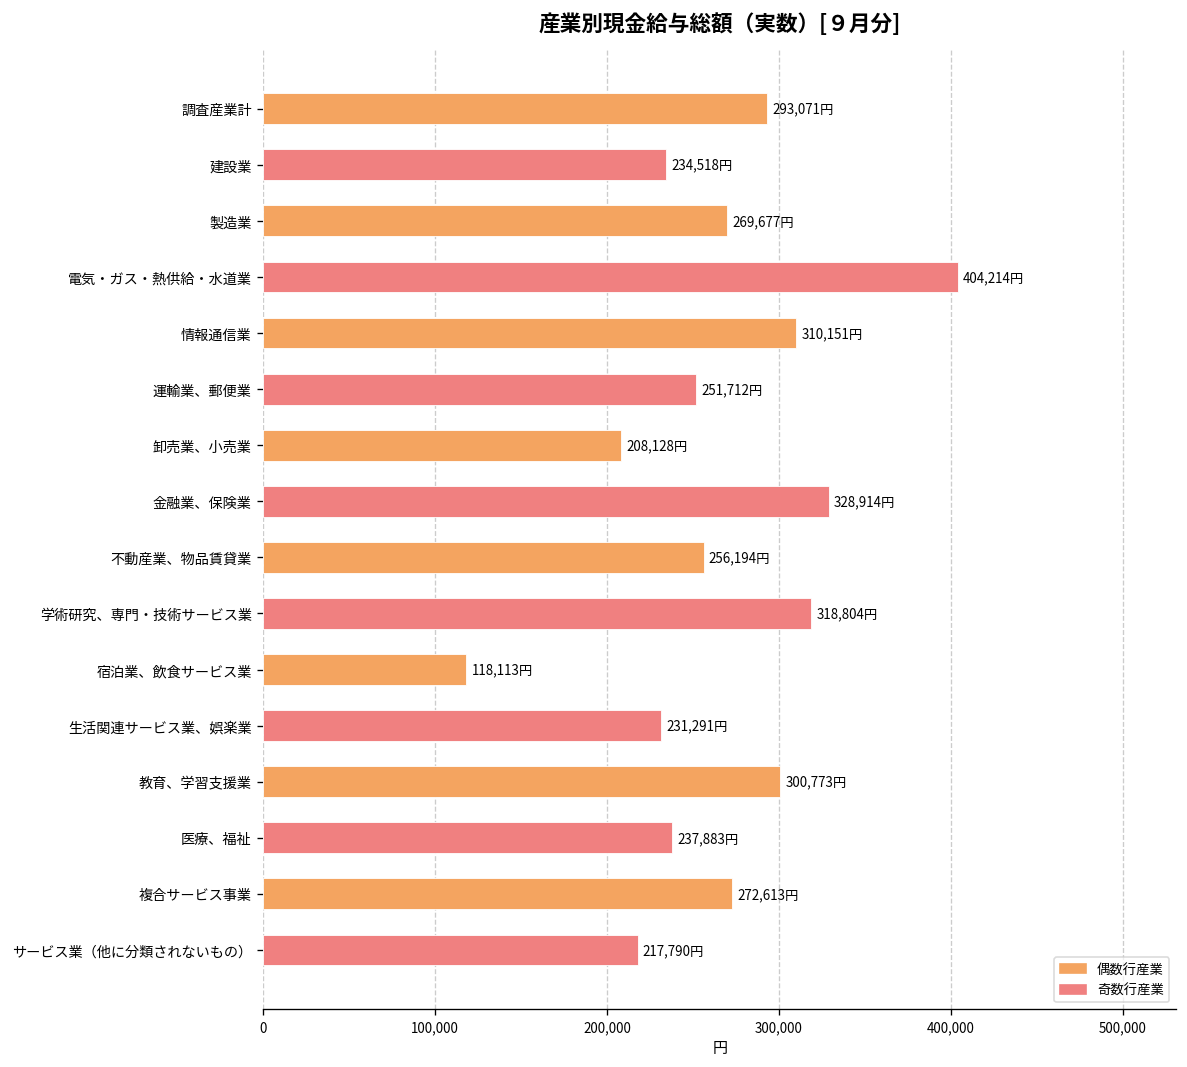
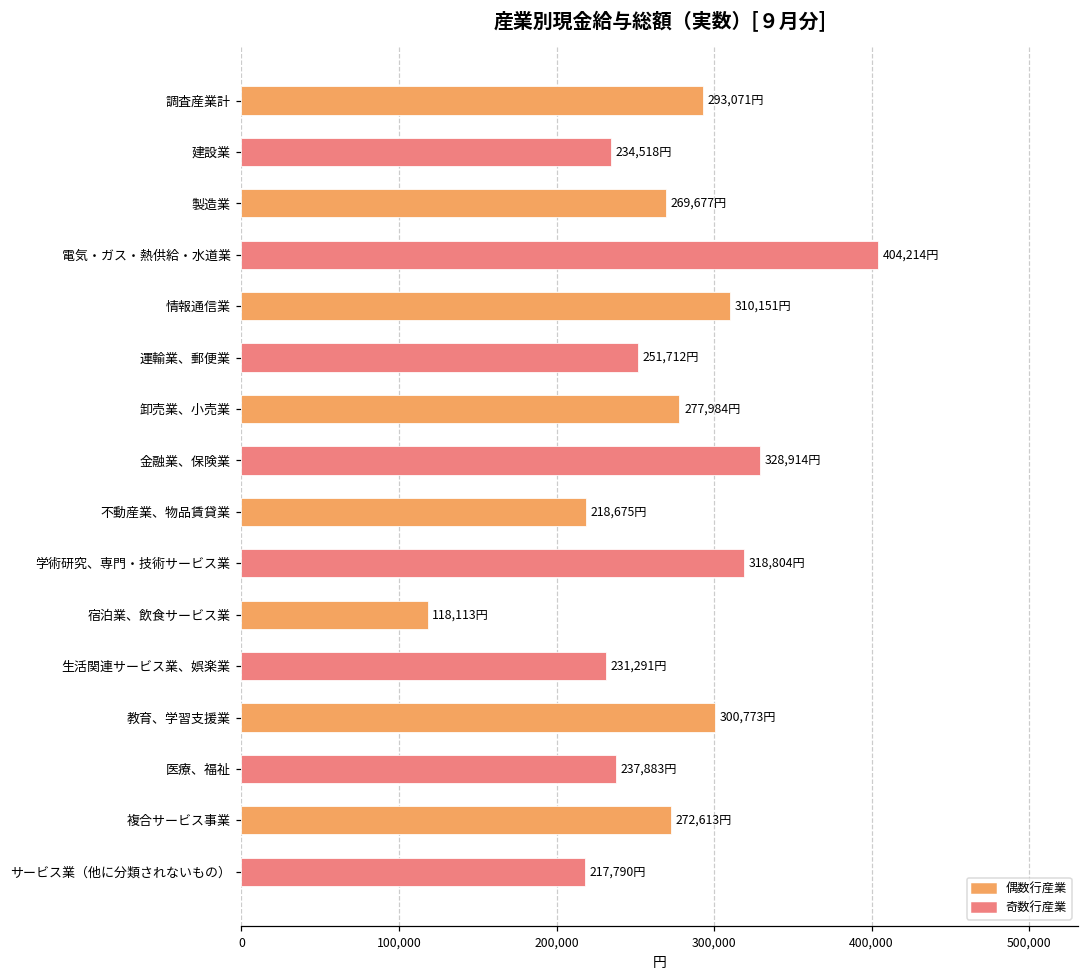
  {
    "調査産業計": "293,071円",
    "建設業": "234,518円",
    "製造業": "269,677円",
    "電気・ガス・熱供給・水道業": "404,214円",
    "情報通信業": "310,151円",
    "運輸業、郵便業": "251,712円",
-   "卸売業、小売業": "208,128円",
+   "卸売業、小売業": "277,984円",
    "金融業、保険業": "328,914円",
-   "不動産業、物品賃貸業": "256,194円",
+   "不動産業、物品賃貸業": "218,675円",
    "学術研究、専門・技術サービス業": "318,804円",
    "宿泊業、飲食サービス業": "118,113円",
    "生活関連サービス業、娯楽業": "231,291円",
    "教育、学習支援業": "300,773円",
    "医療、福祉": "237,883円",
    "複合サービス事業": "272,613円",
    "サービス業（他に分類されないもの）": "217,790円"
  }
